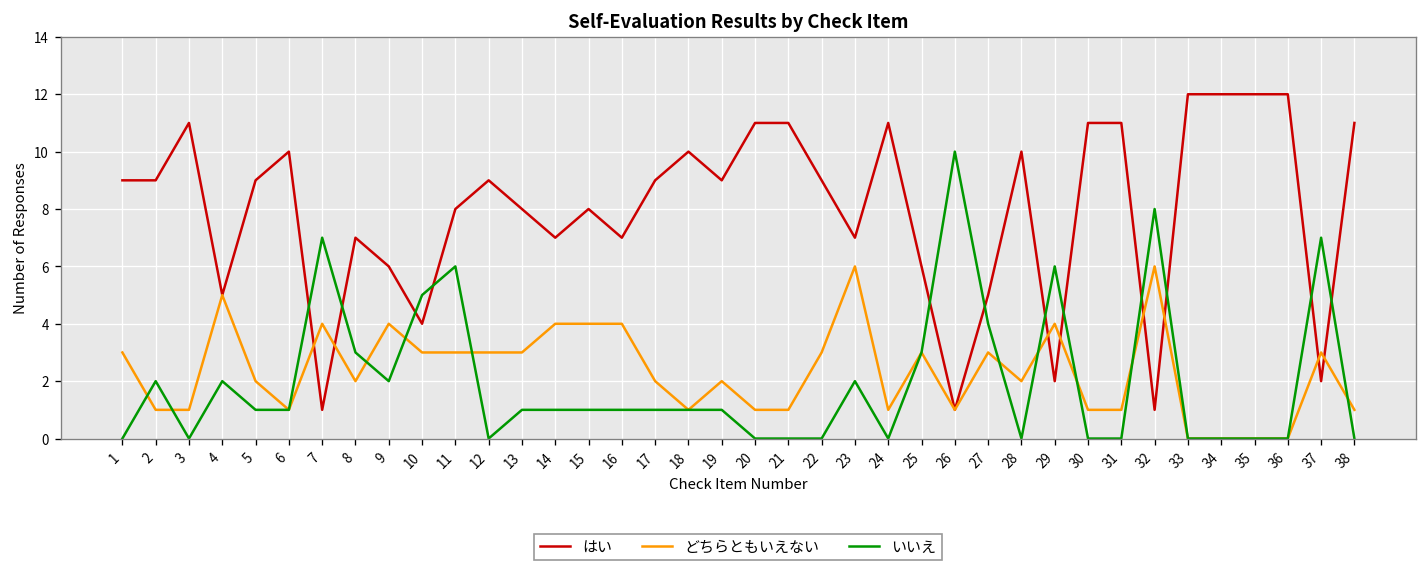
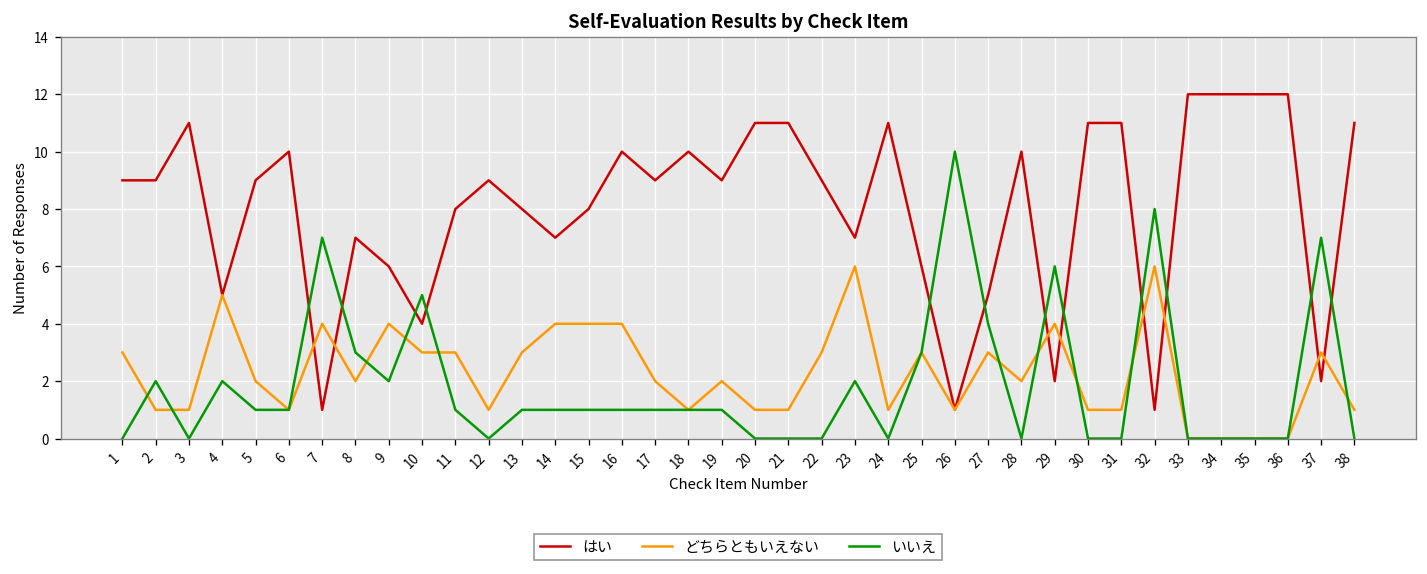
  {
    "はい": {
      "1": 9,
      "2": 9,
      "3": 11,
      "5": 9,
      "6": 10,
      "7": 1,
      "8": 7,
      "9": 6,
      "10": 4,
      "11": 8,
      "12": 9,
      "13": 8,
      "14": 7,
      "15": 8,
-     "16": 7,
+     "16": 10,
      "17": 9,
      "18": 10,
      "19": 9,
      "20": 11,
      "21": 11,
      "22": 9,
      "23": 7,
      "24": 11,
      "25": 6,
      "27": 5,
      "28": 10,
      "29": 2,
      "30": 11,
      "31": 11,
      "32": 1,
      "33": 12,
      "34": 12,
      "35": 12,
      "36": 12,
      "37": 2,
      "38": 11
    },
    "どちらともいえない": {
      "1": 3,
      "2": 1,
      "3": 1,
      "5": 2,
      "7": 4,
      "8": 2,
      "9": 4,
      "10": 3,
      "11": 3,
-     "12": 3,
+     "12": 1,
      "13": 3,
      "14": 4,
      "15": 4,
      "16": 4,
      "17": 2,
      "19": 2,
      "20": 1,
      "21": 1,
      "22": 3,
      "23": 6,
      "24": 1,
      "27": 3,
      "28": 2,
      "29": 4,
      "30": 1,
      "31": 1,
      "32": 6,
      "37": 3,
      "38": 1
    },
    "いいえ": {
      "1": 0,
      "2": 2,
      "3": 0,
      "4": 2,
      "5": 1,
      "7": 7,
      "8": 3,
      "9": 2,
      "10": 5,
-     "11": 6,
+     "11": 1,
      "12": 0,
      "13": 1,
      "14": 1,
      "15": 1,
      "16": 1,
      "17": 1,
      "19": 1,
      "20": 0,
      "21": 0,
      "22": 0,
      "23": 2,
      "24": 0,
      "26": 10,
      "27": 4,
      "28": 0,
      "29": 6,
      "30": 0,
      "31": 0,
      "32": 8,
      "37": 7,
      "38": 0
    }
  }
